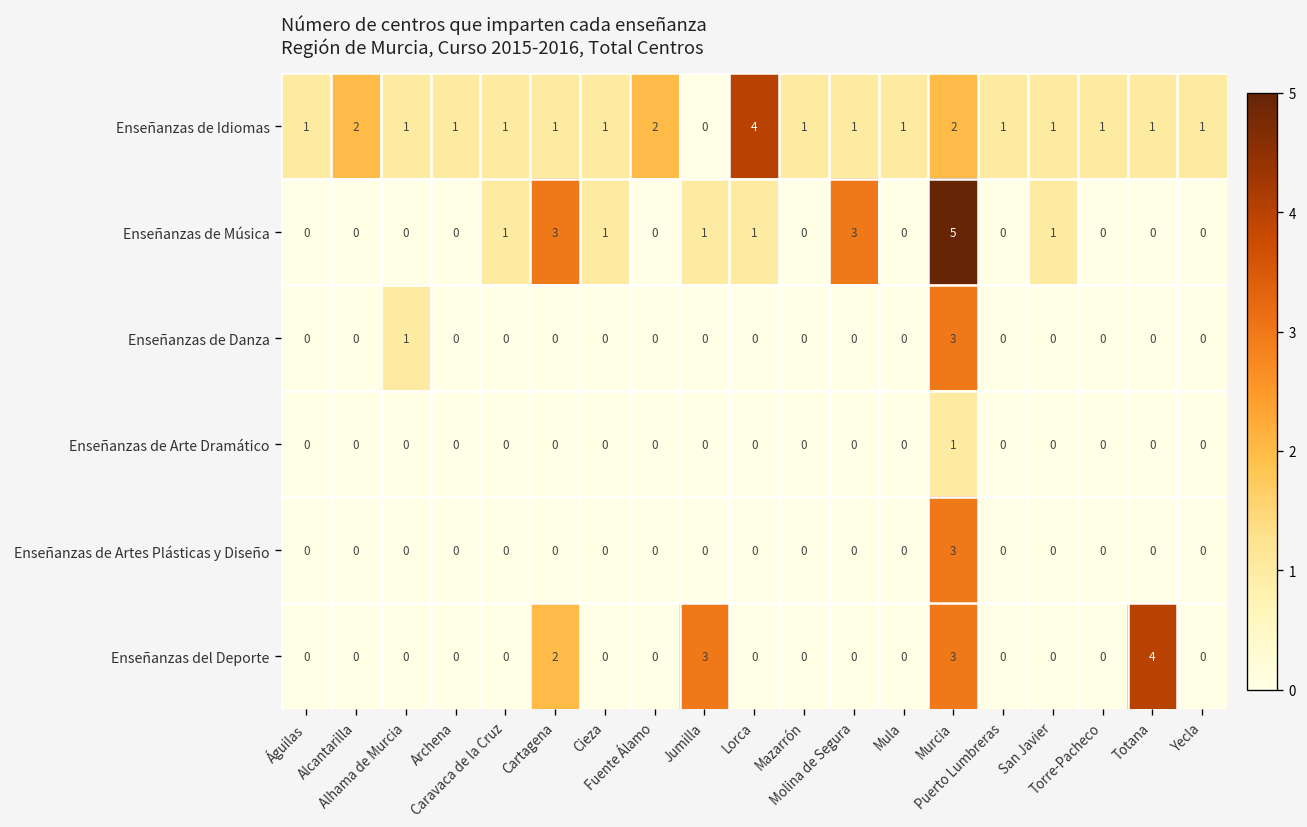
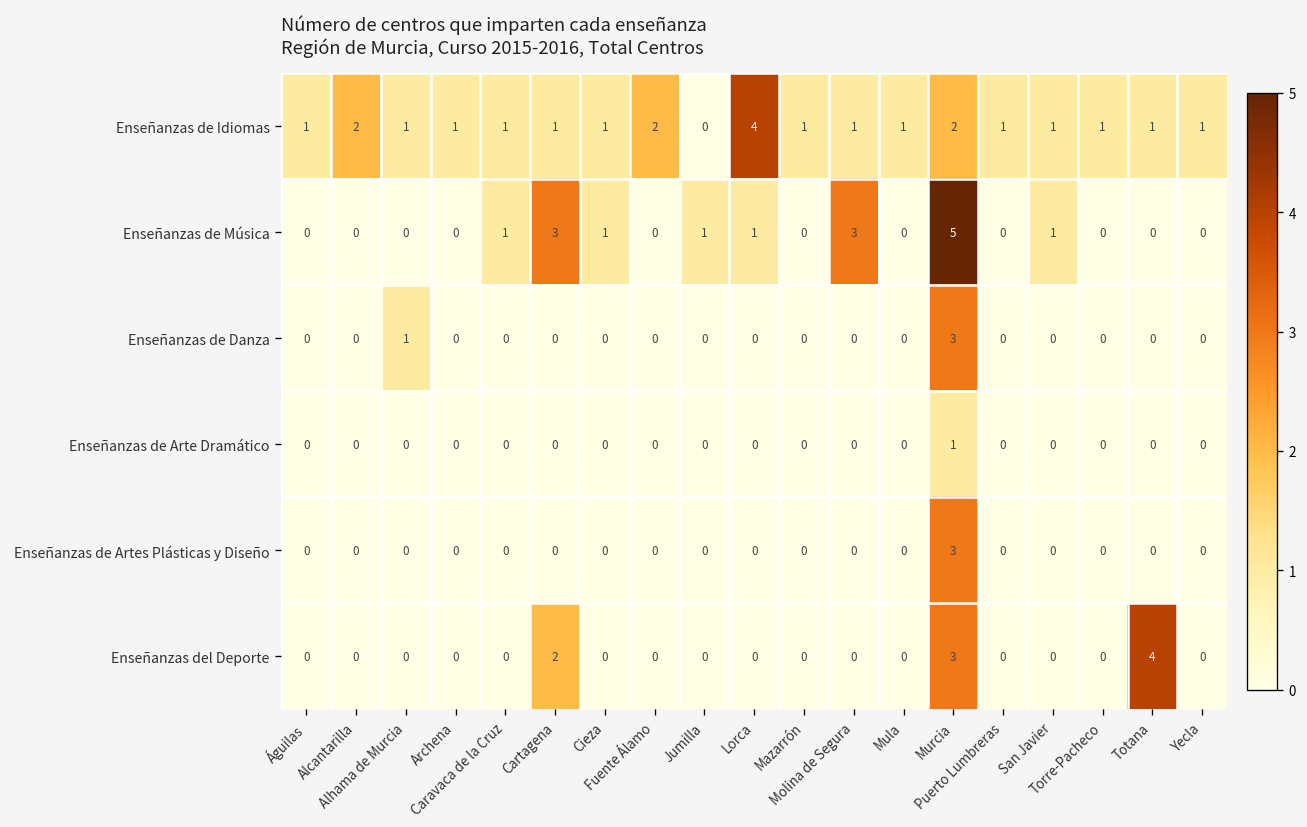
  {
    "Enseñanzas de Idiomas": {
      "Águilas": 1,
      "Alcantarilla": 2,
      "Alhama de Murcia": 1,
      "Archena": 1,
      "Caravaca de la Cruz": 1,
      "Cartagena": 1,
      "Cieza": 1,
      "Fuente Álamo": 2,
      "Jumilla": 0,
      "Lorca": 4,
      "Mazarrón": 1,
      "Molina de Segura": 1,
      "Mula": 1,
      "Murcia": 2,
      "Puerto Lumbreras": 1,
      "San Javier": 1,
      "Torre-Pacheco": 1,
      "Totana": 1,
      "Yecla": 1
    },
    "Enseñanzas de Música": {
      "Águilas": 0,
      "Alcantarilla": 0,
      "Alhama de Murcia": 0,
      "Archena": 0,
      "Caravaca de la Cruz": 1,
      "Cartagena": 3,
      "Cieza": 1,
      "Fuente Álamo": 0,
      "Jumilla": 1,
      "Lorca": 1,
      "Mazarrón": 0,
      "Molina de Segura": 3,
      "Mula": 0,
      "Murcia": 5,
      "Puerto Lumbreras": 0,
      "San Javier": 1,
      "Torre-Pacheco": 0,
      "Totana": 0,
      "Yecla": 0
    },
    "Enseñanzas de Danza": {
      "Águilas": 0,
      "Alcantarilla": 0,
      "Alhama de Murcia": 1,
      "Archena": 0,
      "Caravaca de la Cruz": 0,
      "Cartagena": 0,
      "Cieza": 0,
      "Fuente Álamo": 0,
      "Jumilla": 0,
      "Lorca": 0,
      "Mazarrón": 0,
      "Molina de Segura": 0,
      "Mula": 0,
      "Murcia": 3,
      "Puerto Lumbreras": 0,
      "San Javier": 0,
      "Torre-Pacheco": 0,
      "Totana": 0,
      "Yecla": 0
    },
    "Enseñanzas de Arte Dramático": {
      "Águilas": 0,
      "Alcantarilla": 0,
      "Alhama de Murcia": 0,
      "Archena": 0,
      "Caravaca de la Cruz": 0,
      "Cartagena": 0,
      "Cieza": 0,
      "Fuente Álamo": 0,
      "Jumilla": 0,
      "Lorca": 0,
      "Mazarrón": 0,
      "Molina de Segura": 0,
      "Mula": 0,
      "Murcia": 1,
      "Puerto Lumbreras": 0,
      "San Javier": 0,
      "Torre-Pacheco": 0,
      "Totana": 0,
      "Yecla": 0
    },
    "Enseñanzas de Artes Plásticas y Diseño": {
      "Águilas": 0,
      "Alcantarilla": 0,
      "Alhama de Murcia": 0,
      "Archena": 0,
      "Caravaca de la Cruz": 0,
      "Cartagena": 0,
      "Cieza": 0,
      "Fuente Álamo": 0,
      "Jumilla": 0,
      "Lorca": 0,
      "Mazarrón": 0,
      "Molina de Segura": 0,
      "Mula": 0,
      "Murcia": 3,
      "Puerto Lumbreras": 0,
      "San Javier": 0,
      "Torre-Pacheco": 0,
      "Totana": 0,
      "Yecla": 0
    },
    "Enseñanzas del Deporte": {
      "Águilas": 0,
      "Alcantarilla": 0,
      "Alhama de Murcia": 0,
      "Archena": 0,
      "Caravaca de la Cruz": 0,
      "Cartagena": 2,
      "Cieza": 0,
      "Fuente Álamo": 0,
-     "Jumilla": 3,
+     "Jumilla": 0,
      "Lorca": 0,
      "Mazarrón": 0,
      "Molina de Segura": 0,
      "Mula": 0,
      "Murcia": 3,
      "Puerto Lumbreras": 0,
      "San Javier": 0,
      "Torre-Pacheco": 0,
      "Totana": 4,
      "Yecla": 0
    }
  }
